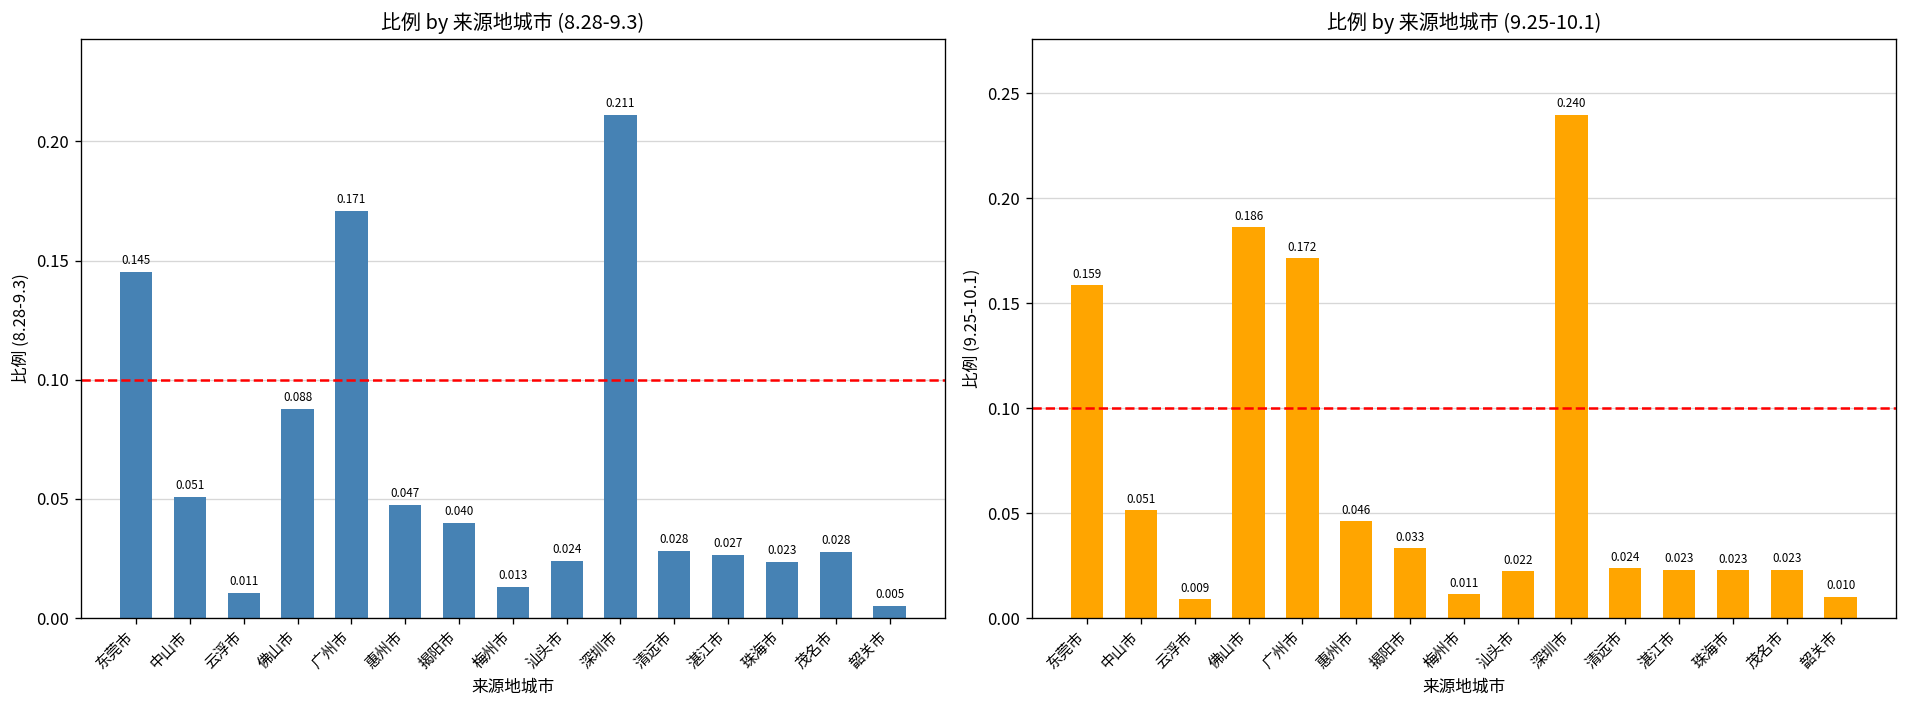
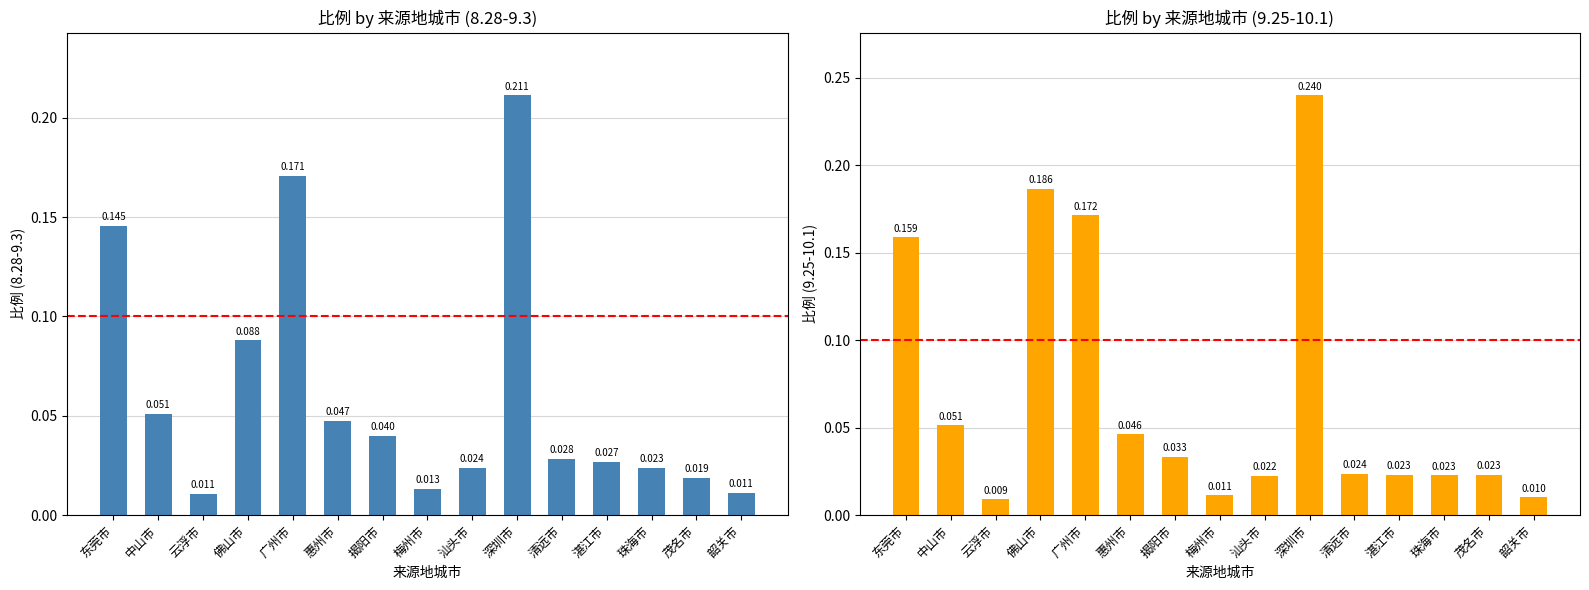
  {
    "比例 by 来源地城市 (8.28-9.3)": {
      "东莞市": 0.145,
      "中山市": 0.051,
      "云浮市": 0.011,
      "佛山市": 0.088,
      "广州市": 0.171,
      "惠州市": 0.047,
      "揭阳市": 0.040,
      "梅州市": 0.013,
      "汕头市": 0.024,
      "深圳市": 0.211,
      "清远市": 0.028,
      "湛江市": 0.027,
      "珠海市": 0.023,
-     "茂名市": 0.028,
-     "韶关市": 0.005
+     "茂名市": 0.019,
+     "韶关市": 0.011
    },
    "比例 by 来源地城市 (9.25-10.1)": {
      "东莞市": 0.159,
      "中山市": 0.051,
      "云浮市": 0.009,
      "佛山市": 0.186,
      "广州市": 0.172,
      "惠州市": 0.046,
      "揭阳市": 0.033,
      "梅州市": 0.011,
      "汕头市": 0.022,
      "深圳市": 0.240,
      "清远市": 0.024,
      "湛江市": 0.023,
      "珠海市": 0.023,
      "茂名市": 0.023,
      "韶关市": 0.010
    }
  }
